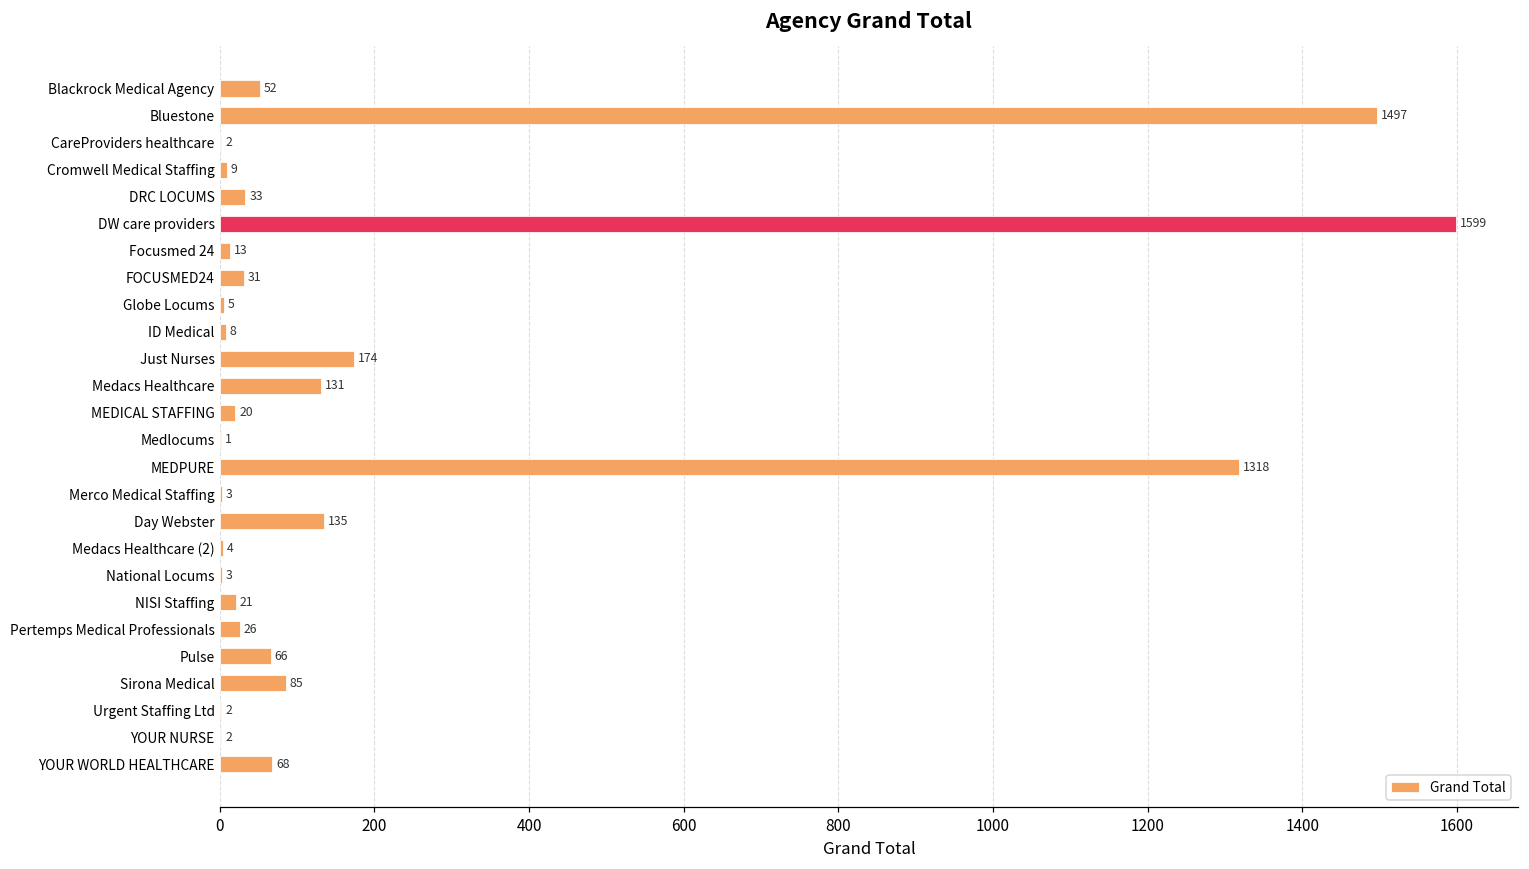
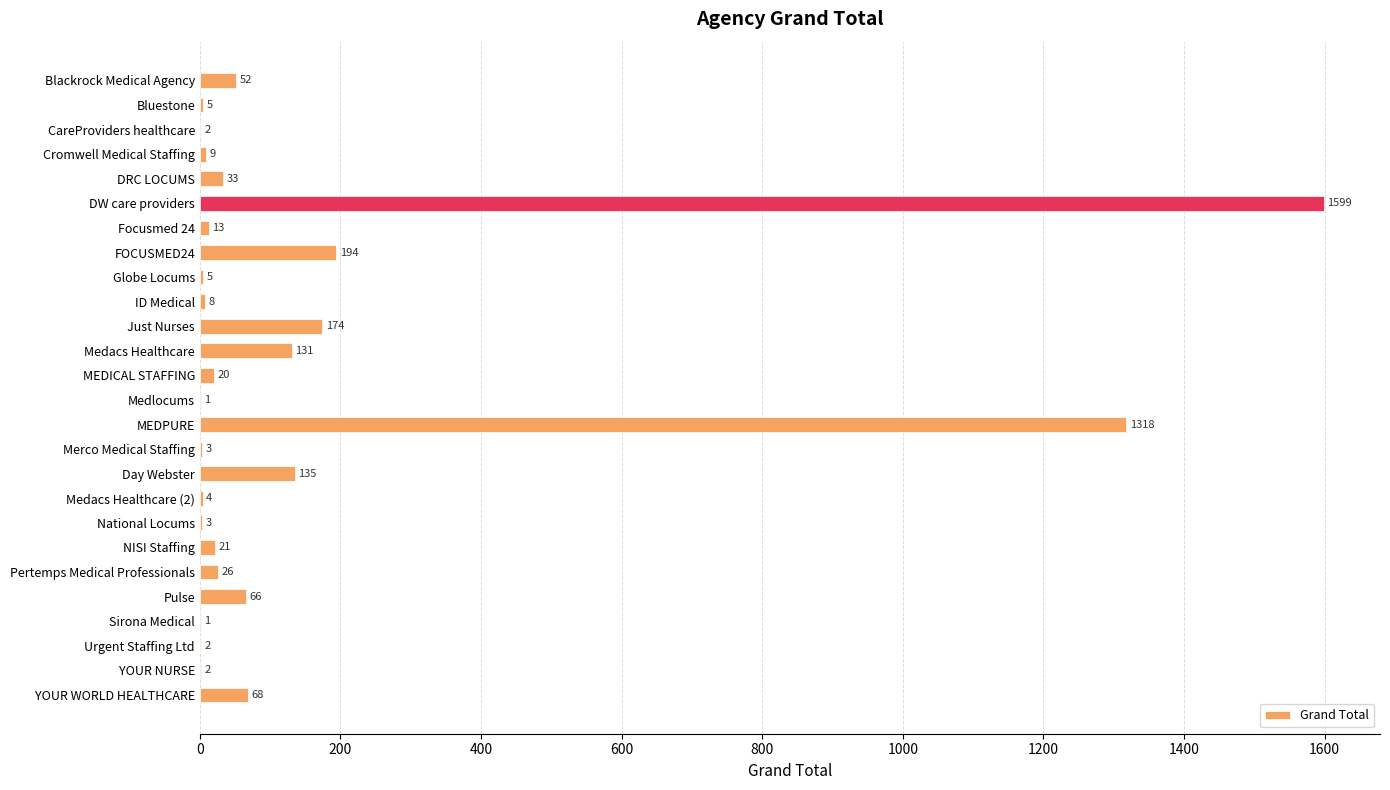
  {
    "Blackrock Medical Agency": 52,
-   "Bluestone": 1497,
+   "Bluestone": 5,
    "CareProviders healthcare": 2,
    "Cromwell Medical Staffing": 9,
    "DRC LOCUMS": 33,
    "DW care providers": 1599,
    "Focusmed 24": 13,
-   "FOCUSMED24": 31,
+   "FOCUSMED24": 194,
    "Globe Locums": 5,
    "ID Medical": 8,
    "Just Nurses": 174,
    "Medacs Healthcare": 131,
    "MEDICAL STAFFING": 20,
    "Medlocums": 1,
    "MEDPURE": 1318,
    "Merco Medical Staffing": 3,
    "Day Webster": 135,
    "Medacs Healthcare (2)": 4,
    "National Locums": 3,
    "NISI Staffing": 21,
    "Pertemps Medical Professionals": 26,
    "Pulse": 66,
-   "Sirona Medical": 85,
+   "Sirona Medical": 1,
    "Urgent Staffing Ltd": 2,
    "YOUR NURSE": 2,
    "YOUR WORLD HEALTHCARE": 68
  }
